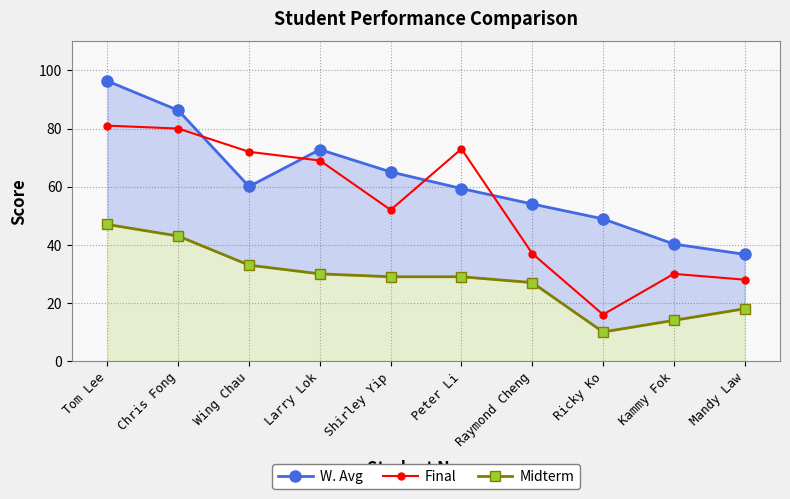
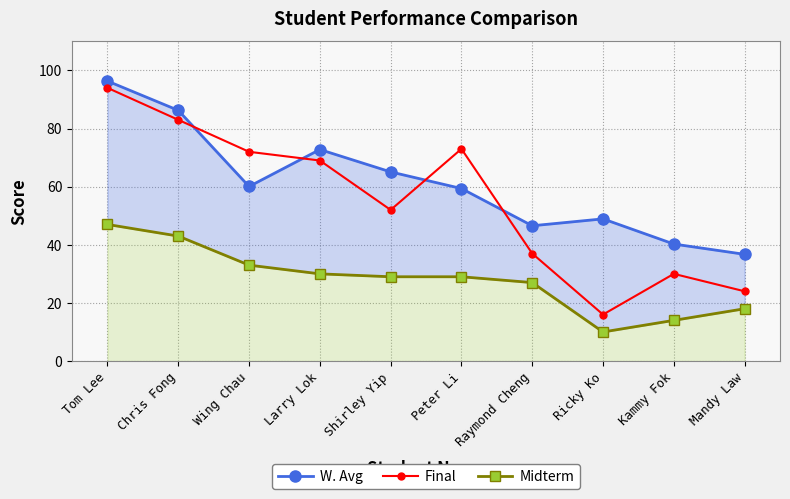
  {
    "W. Avg": {
      "Tom Lee": 96,
      "Chris Fong": 86,
      "Wing Chau": 60,
      "Larry Lok": 73,
      "Shirley Yip": 65,
      "Peter Li": 59,
-     "Raymond Cheng": 54,
+     "Raymond Cheng": 47,
      "Ricky Ko": 49,
      "Kammy Fok": 40,
      "Mandy Law": 37
    },
    "Final": {
-     "Tom Lee": 81,
-     "Chris Fong": 80,
+     "Tom Lee": 94,
+     "Chris Fong": 83,
      "Wing Chau": 72,
      "Larry Lok": 69,
      "Shirley Yip": 52,
      "Peter Li": 73,
      "Raymond Cheng": 37,
      "Ricky Ko": 16,
      "Kammy Fok": 30,
-     "Mandy Law": 28
+     "Mandy Law": 24
    },
    "Midterm": {
      "Tom Lee": 47,
      "Chris Fong": 43,
      "Wing Chau": 33,
      "Larry Lok": 30,
      "Shirley Yip": 29,
      "Peter Li": 29,
      "Raymond Cheng": 27,
      "Ricky Ko": 10,
      "Kammy Fok": 14,
      "Mandy Law": 18
    }
  }
